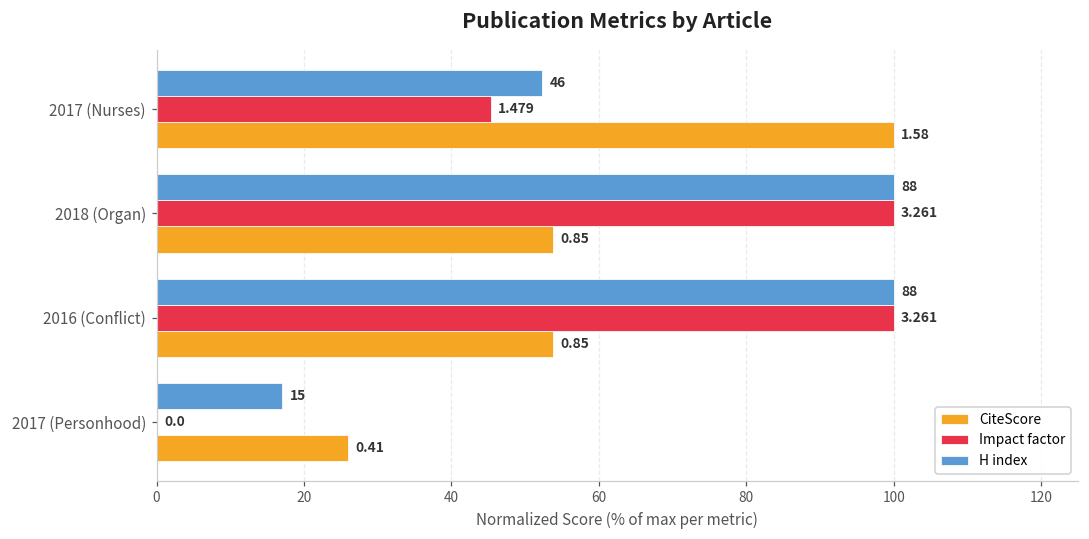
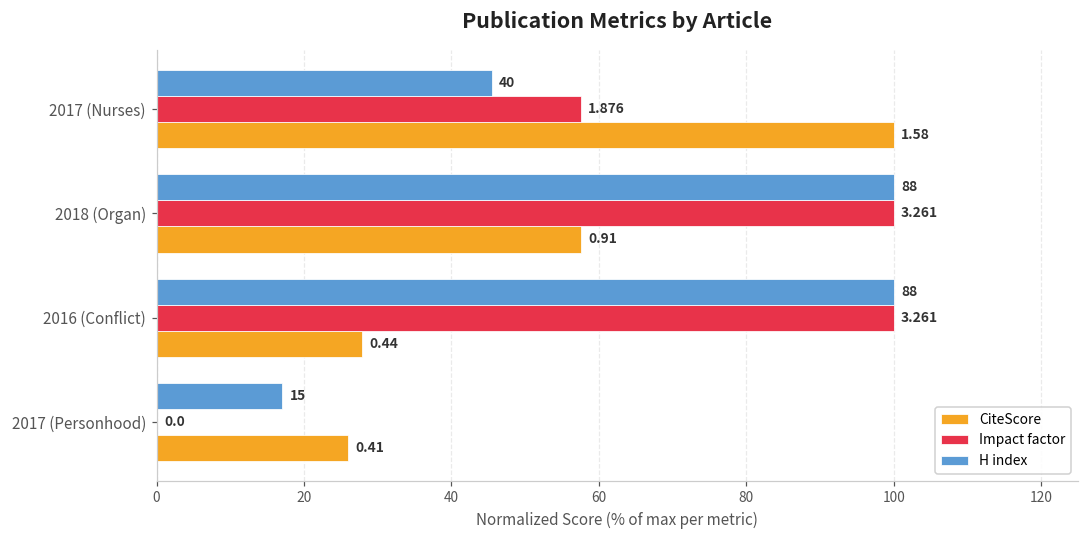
  {
    "CiteScore": {
-     "2018 (Organ)": 0.85,
-     "2016 (Conflict)": 0.85
+     "2018 (Organ)": 0.91,
+     "2016 (Conflict)": 0.44
    },
    "Impact factor": {
-     "2017 (Nurses)": 1.479,
+     "2017 (Nurses)": 1.876,
      "2017 (Personhood)": 0.0
    },
    "H index": {
-     "2017 (Nurses)": 46
+     "2017 (Nurses)": 40
    }
  }
